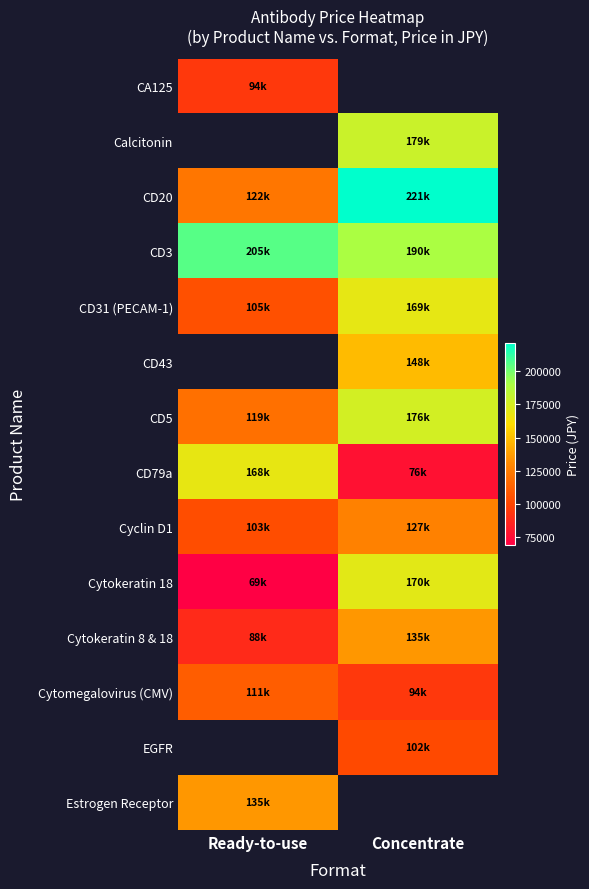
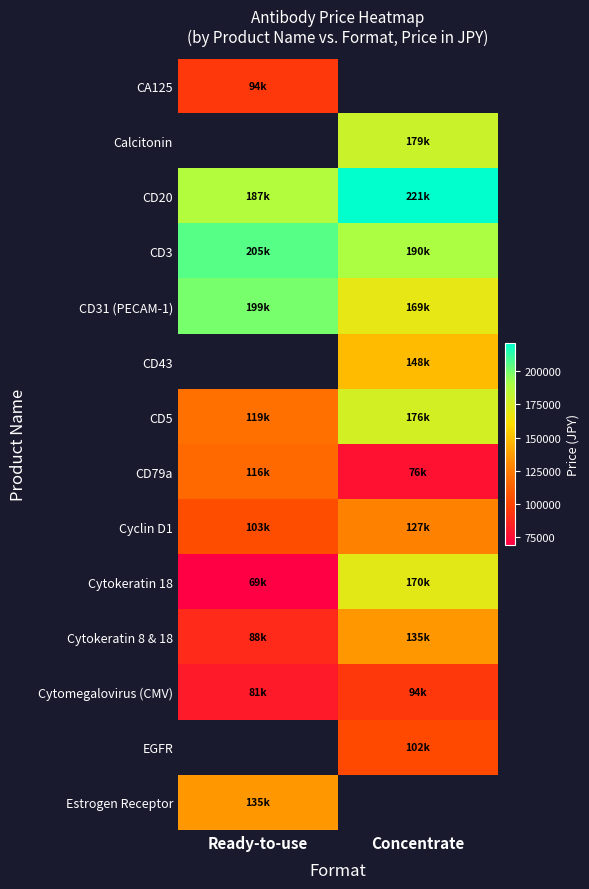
  {
    "CA125": {
      "Ready-to-use": "94k"
    },
    "Calcitonin": {
      "Concentrate": "179k"
    },
    "CD20": {
-     "Ready-to-use": "122k",
+     "Ready-to-use": "187k",
      "Concentrate": "221k"
    },
    "CD3": {
      "Ready-to-use": "205k",
      "Concentrate": "190k"
    },
    "CD31 (PECAM-1)": {
-     "Ready-to-use": "105k",
+     "Ready-to-use": "199k",
      "Concentrate": "169k"
    },
    "CD43": {
      "Concentrate": "148k"
    },
    "CD5": {
      "Ready-to-use": "119k",
      "Concentrate": "176k"
    },
    "CD79a": {
-     "Ready-to-use": "168k",
+     "Ready-to-use": "116k",
      "Concentrate": "76k"
    },
    "Cyclin D1": {
      "Ready-to-use": "103k",
      "Concentrate": "127k"
    },
    "Cytokeratin 18": {
      "Ready-to-use": "69k",
      "Concentrate": "170k"
    },
    "Cytokeratin 8 & 18": {
      "Ready-to-use": "88k",
      "Concentrate": "135k"
    },
    "Cytomegalovirus (CMV)": {
-     "Ready-to-use": "111k",
+     "Ready-to-use": "81k",
      "Concentrate": "94k"
    },
    "EGFR": {
      "Concentrate": "102k"
    },
    "Estrogen Receptor": {
      "Ready-to-use": "135k"
    }
  }
